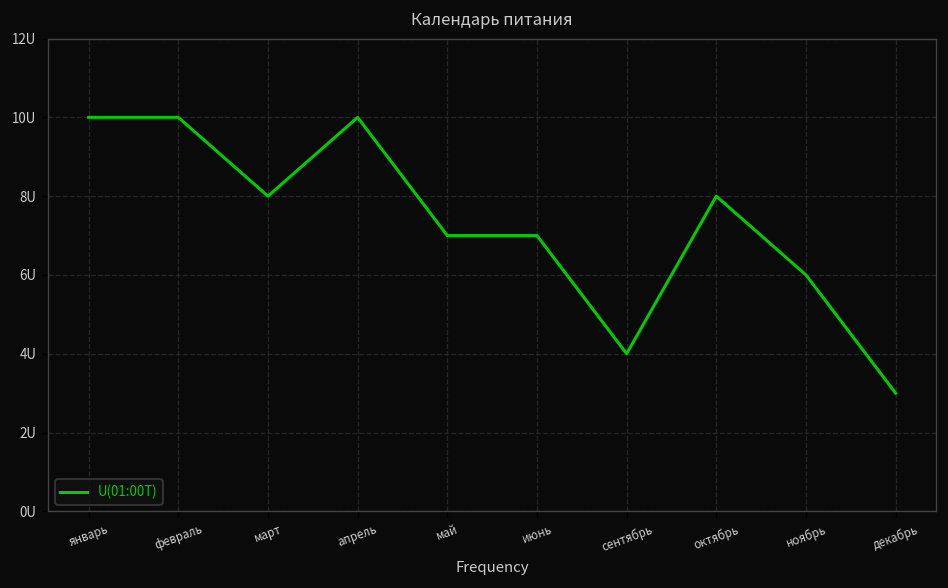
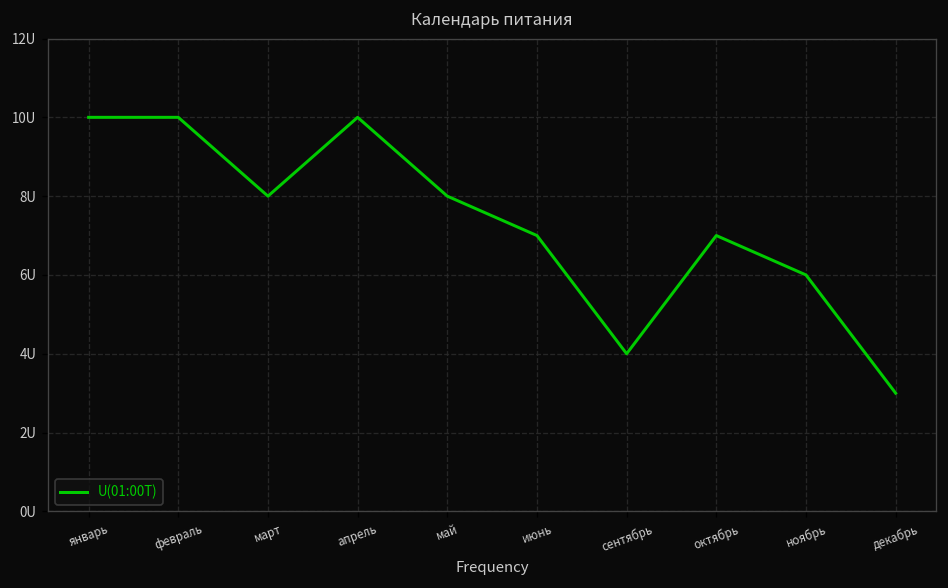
  {
    "январь": "10U",
    "февраль": "10U",
    "март": "8U",
    "апрель": "10U",
-   "май": "7U",
+   "май": "8U",
    "июнь": "7U",
    "сентябрь": "4U",
-   "октябрь": "8U",
+   "октябрь": "7U",
    "ноябрь": "6U",
    "декабрь": "3U"
  }
